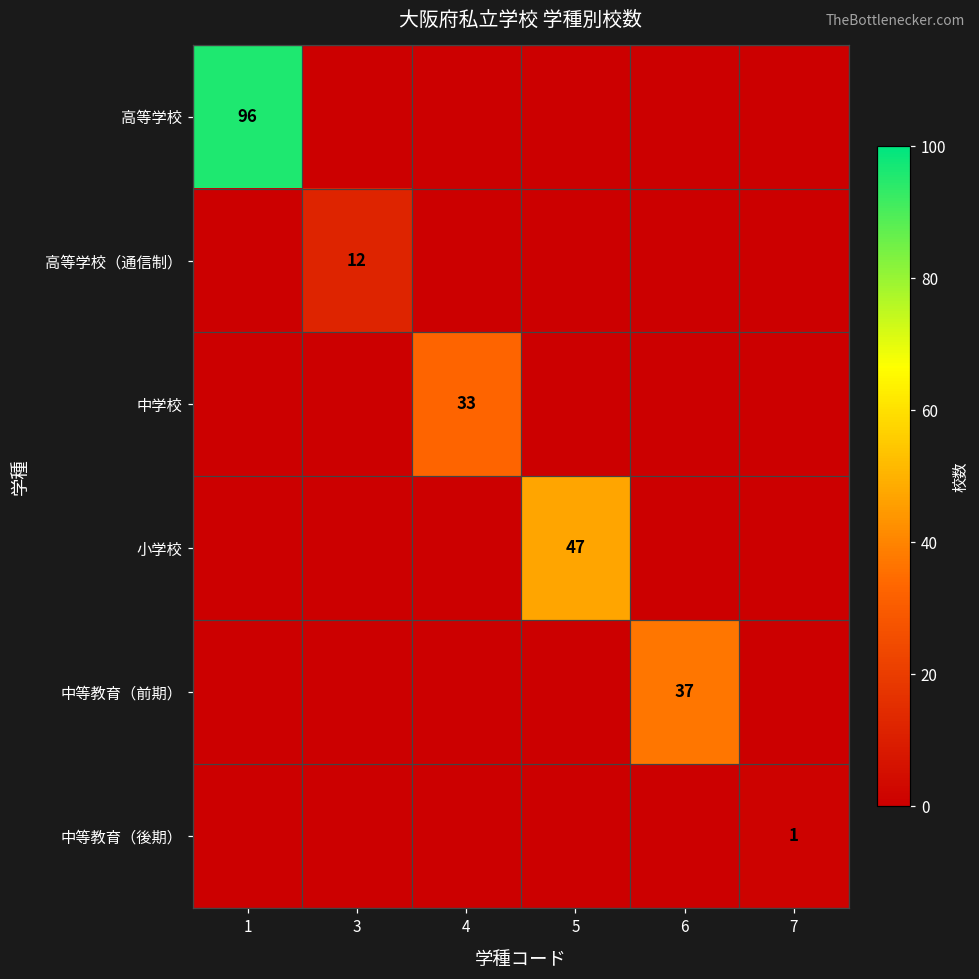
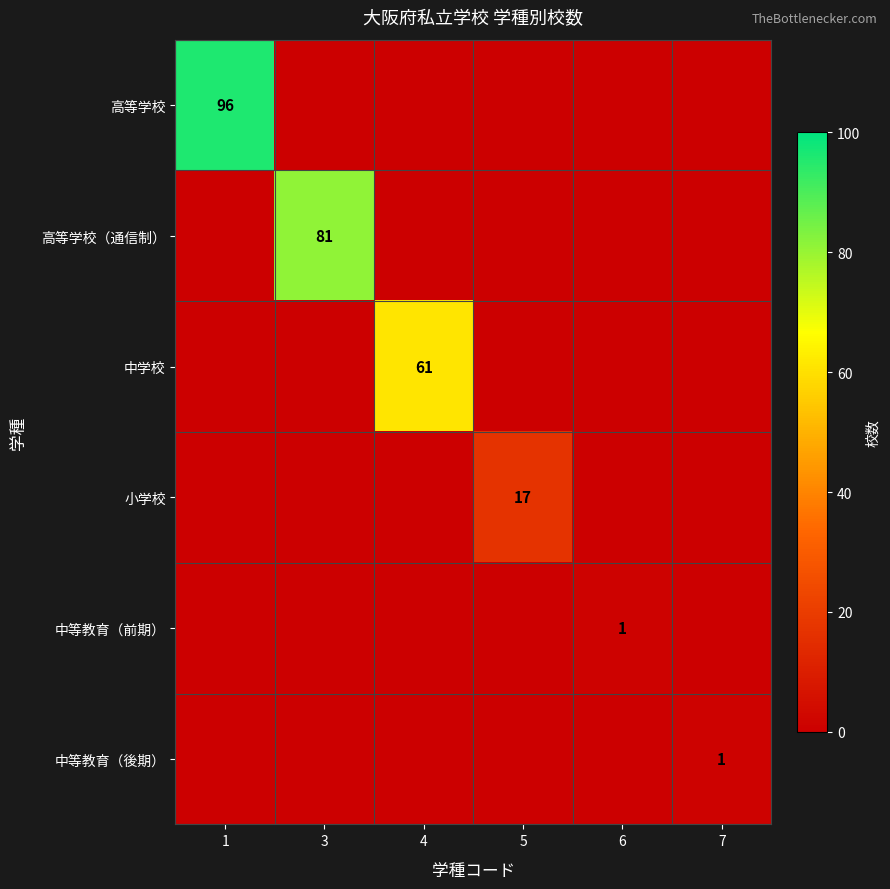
  {
    "高等学校": {
      "1": 96
    },
    "高等学校（通信制）": {
-     "3": 12
+     "3": 81
    },
    "中学校": {
-     "4": 33
+     "4": 61
    },
    "小学校": {
-     "5": 47
+     "5": 17
    },
    "中等教育（前期）": {
-     "6": 37
+     "6": 1
    },
    "中等教育（後期）": {
      "7": 1
    }
  }
